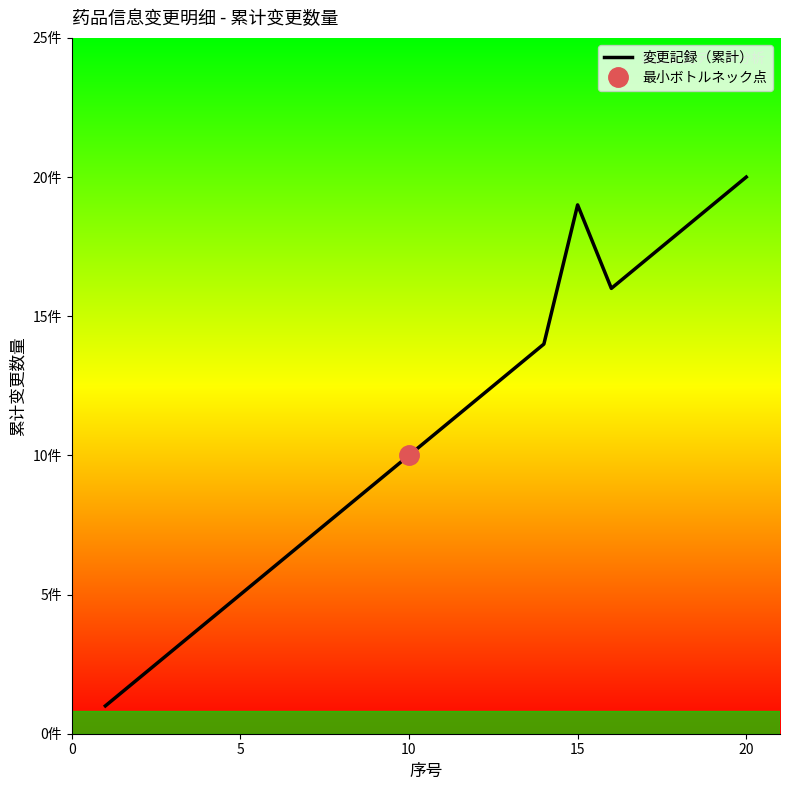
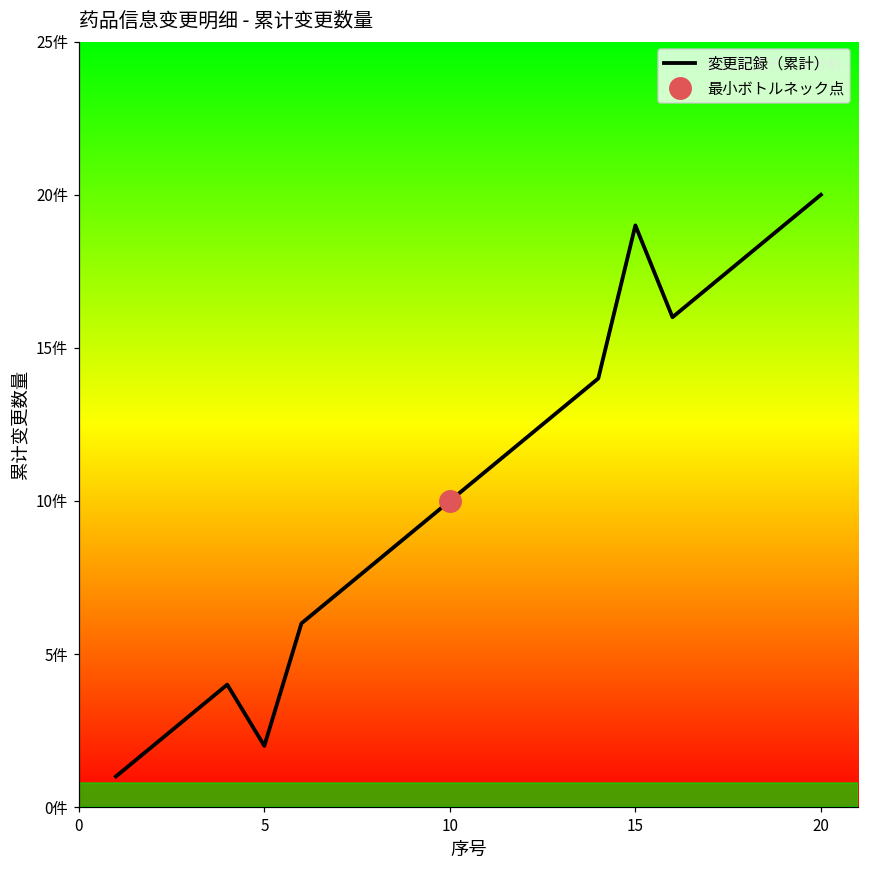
  {
    "変更記録（累計）": {
-     "5": "5件",
+     "5": "2件",
      "15": "19件",
      "20": "20件"
    }
  }
